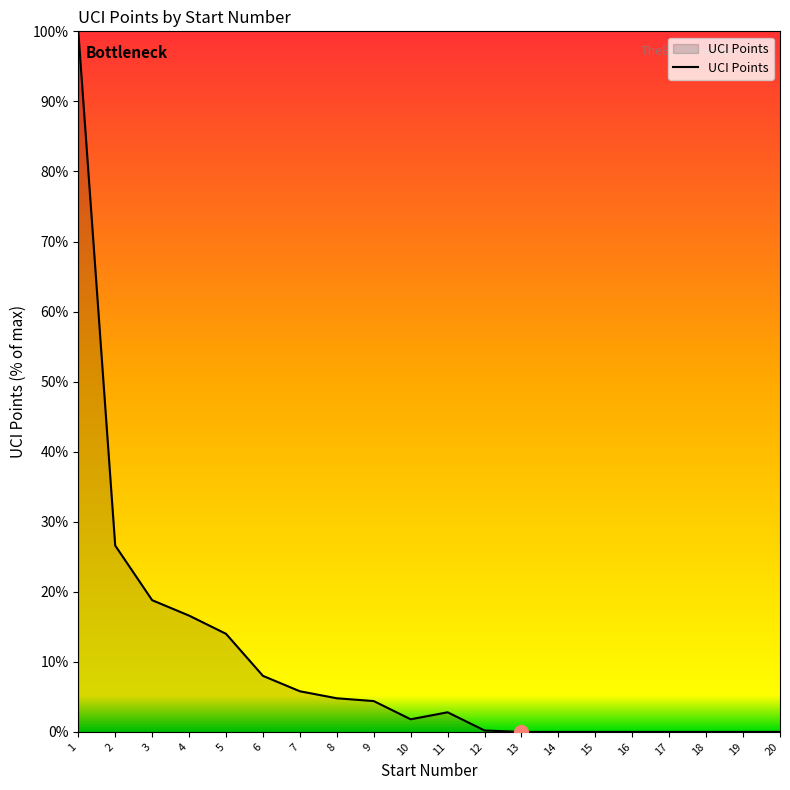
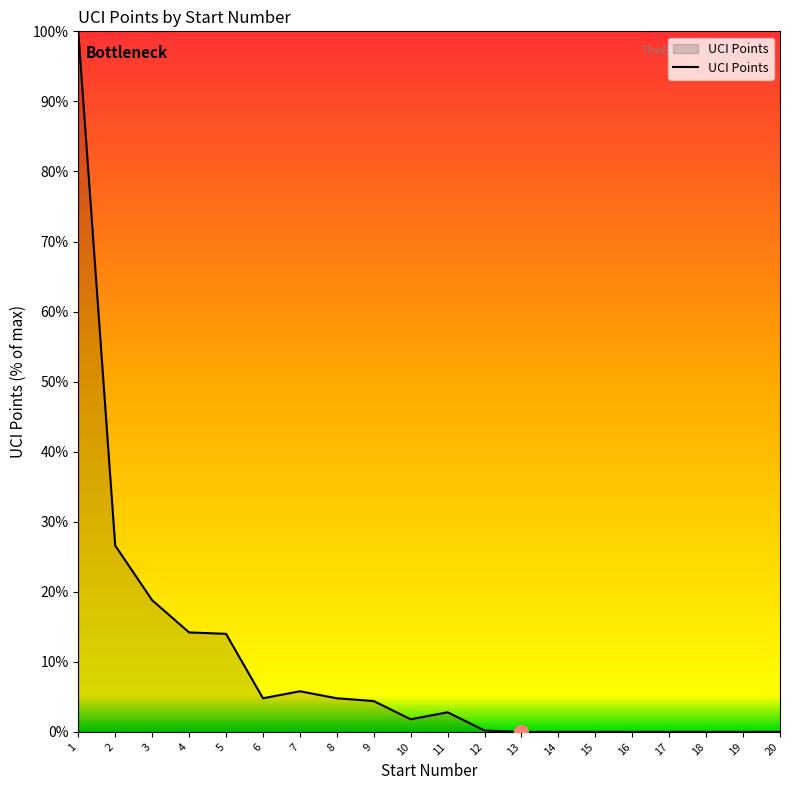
  {
    "UCI Points": {
      "1": "100%",
      "2": "27%",
      "3": "19%",
-     "4": "17%",
+     "4": "14%",
      "5": "14%",
-     "6": "8%",
+     "6": "5%",
      "7": "6%",
      "8": "5%",
      "9": "4%",
      "10": "2%",
      "11": "3%",
      "12": "0%",
      "14": "0%",
      "15": "0%",
      "16": "0%",
      "17": "0%",
      "18": "0%",
      "19": "0%",
      "20": "0%"
    }
  }
